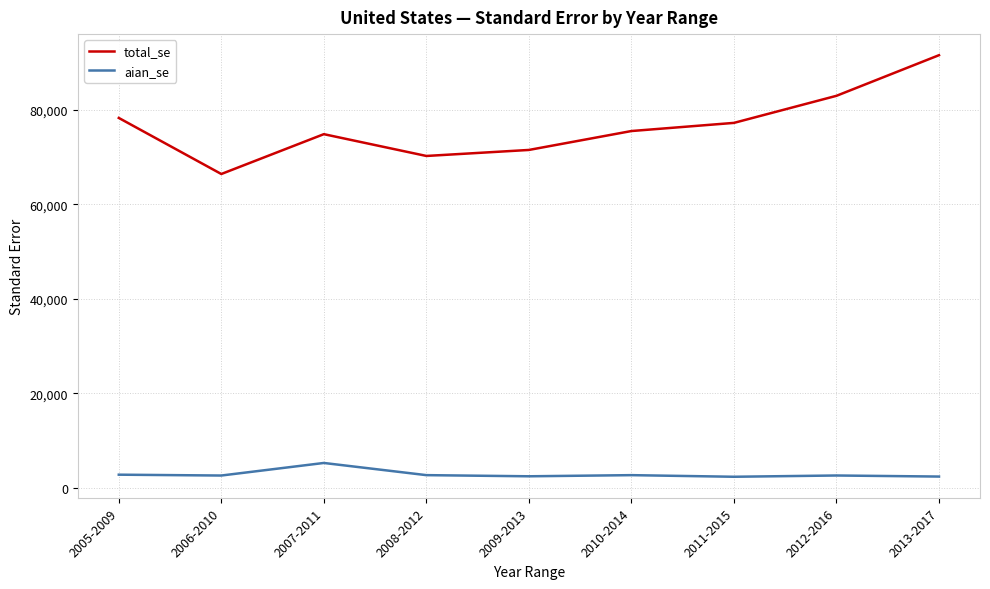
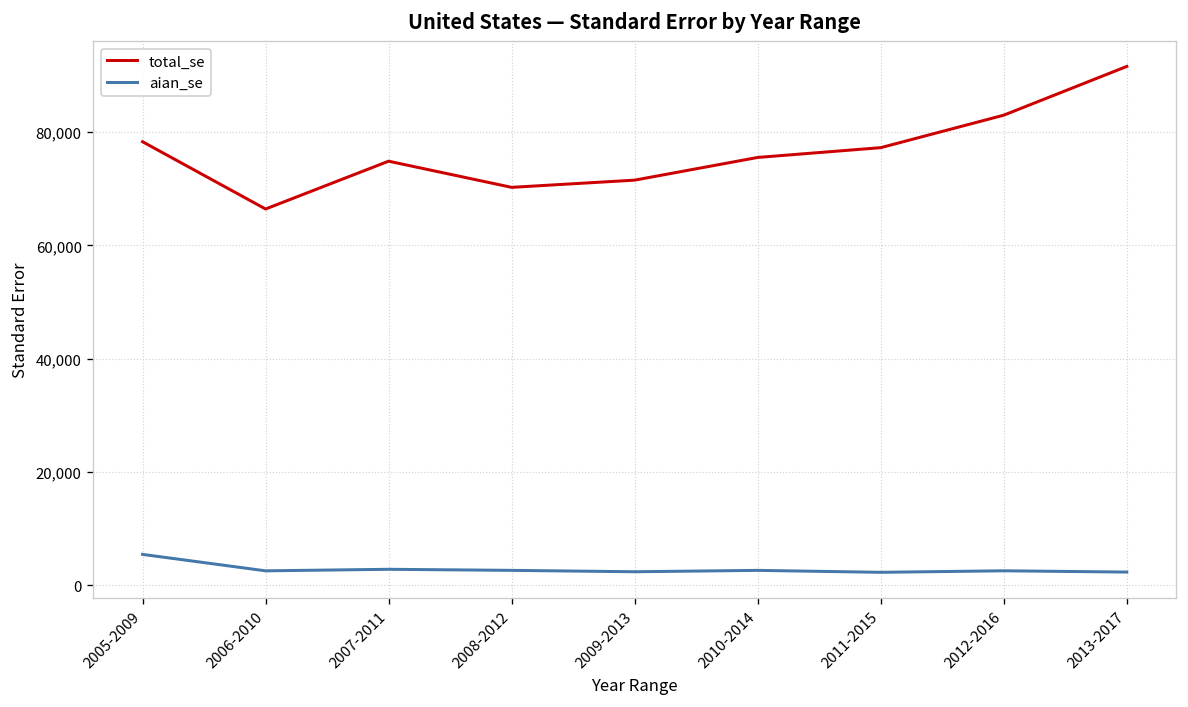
  {
    "total_se": {
      "2005-2009": "78,000",
      "2006-2010": "66,000",
      "2007-2011": "75,000",
      "2008-2012": "70,000",
      "2009-2013": "71,000",
      "2010-2014": "76,000",
      "2011-2015": "77,000",
      "2012-2016": "83,000",
      "2013-2017": "92,000"
    },
    "aian_se": {
-     "2005-2009": "3,000",
+     "2005-2009": "5,000",
      "2006-2010": "3,000",
-     "2007-2011": "5,000",
+     "2007-2011": "3,000",
      "2008-2012": "3,000",
      "2009-2013": "2,000",
      "2010-2014": "3,000",
      "2011-2015": "2,000",
      "2012-2016": "3,000",
      "2013-2017": "2,000"
    }
  }
